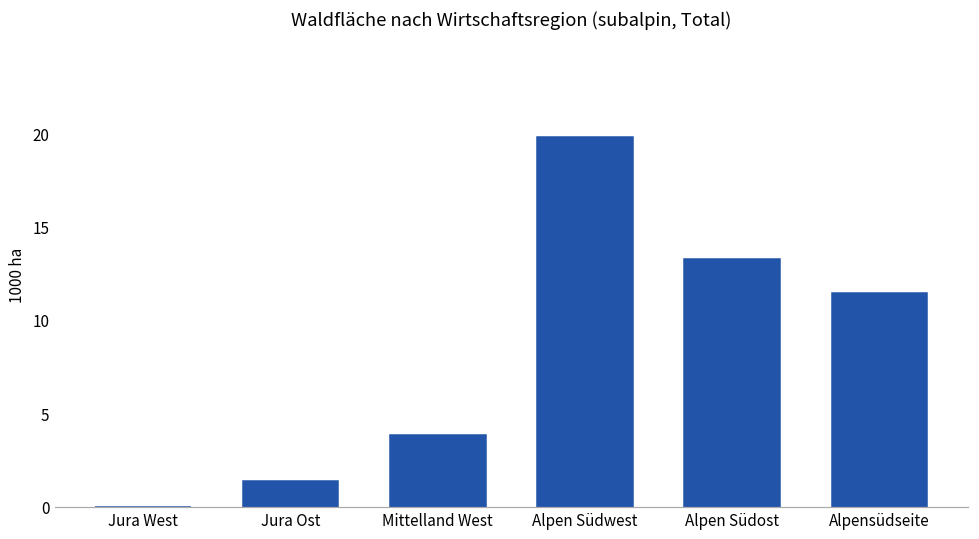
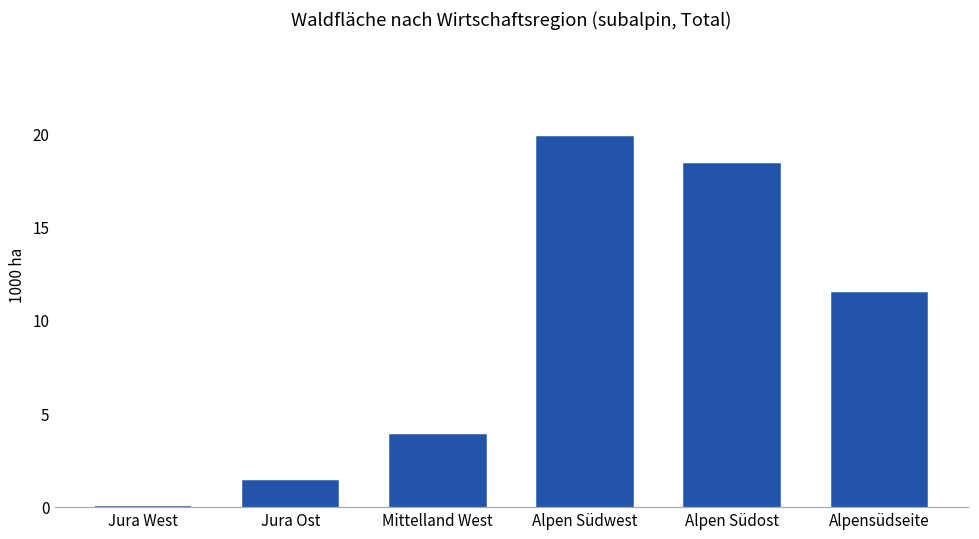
  {
    "Jura West": 0.0,
    "Jura Ost": 1.4,
    "Mittelland West": 3.9,
    "Alpen Südwest": 19.9,
-   "Alpen Südost": 13.3,
+   "Alpen Südost": 18.4,
    "Alpensüdseite": 11.5
  }
